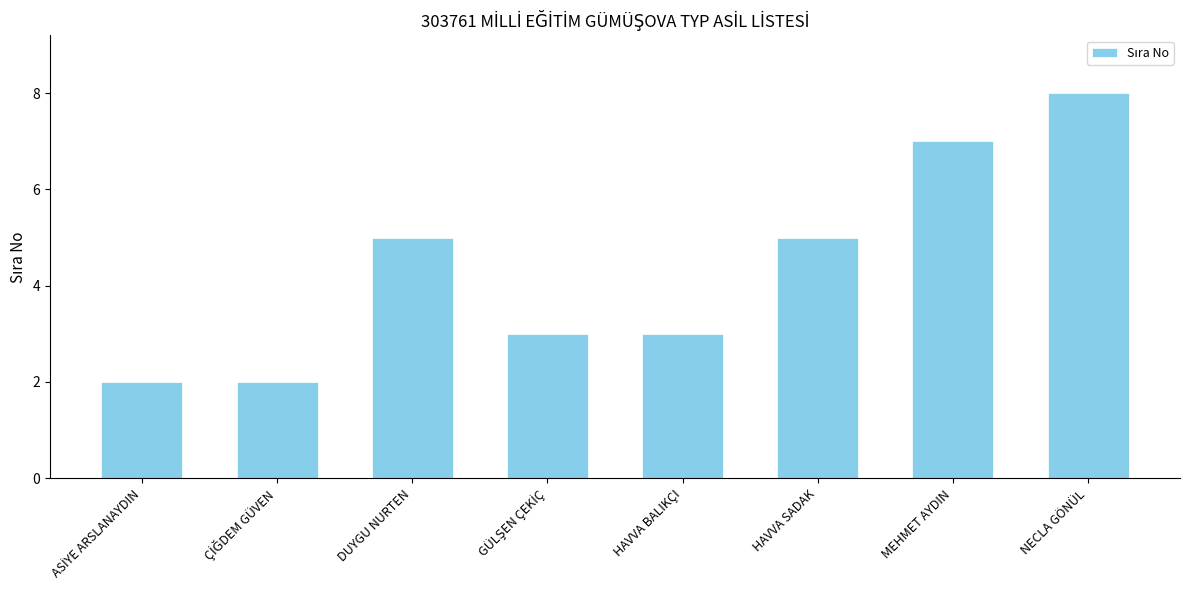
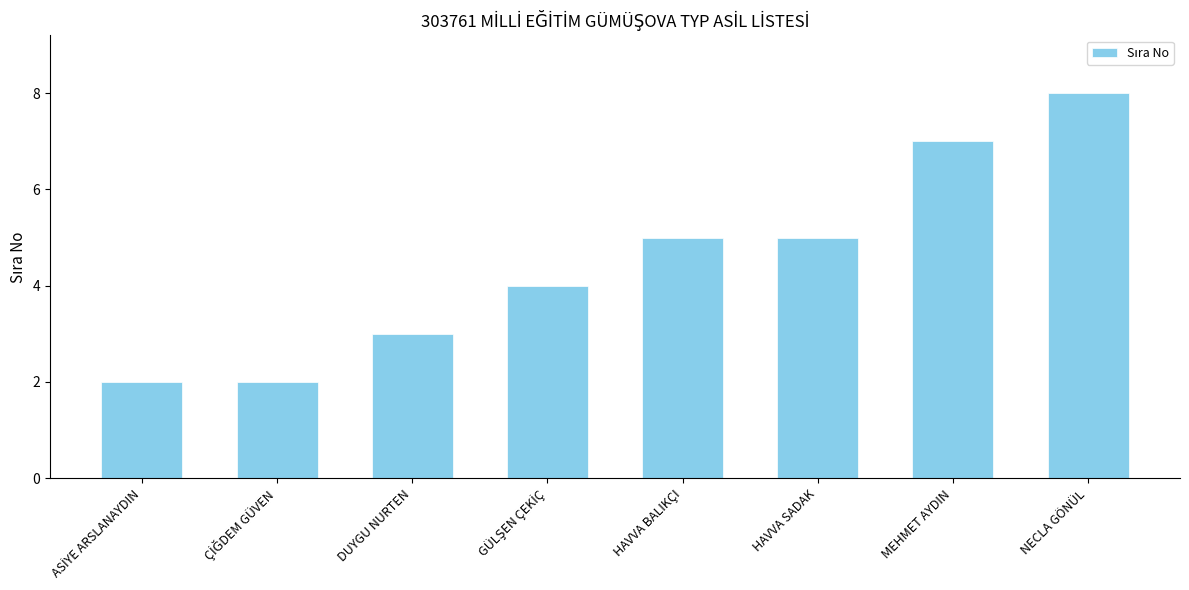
  {
    "ASİYE ARSLANAYDIN": 2,
    "ÇİĞDEM GÜVEN": 2,
-   "DUYGU NURTEN": 5,
-   "GÜLŞEN ÇEKİÇ": 3,
-   "HAVVA BALIKÇI": 3,
+   "DUYGU NURTEN": 3,
+   "GÜLŞEN ÇEKİÇ": 4,
+   "HAVVA BALIKÇI": 5,
    "HAVVA SADAK": 5,
    "MEHMET AYDIN": 7,
    "NECLA GÖNÜL": 8
  }
